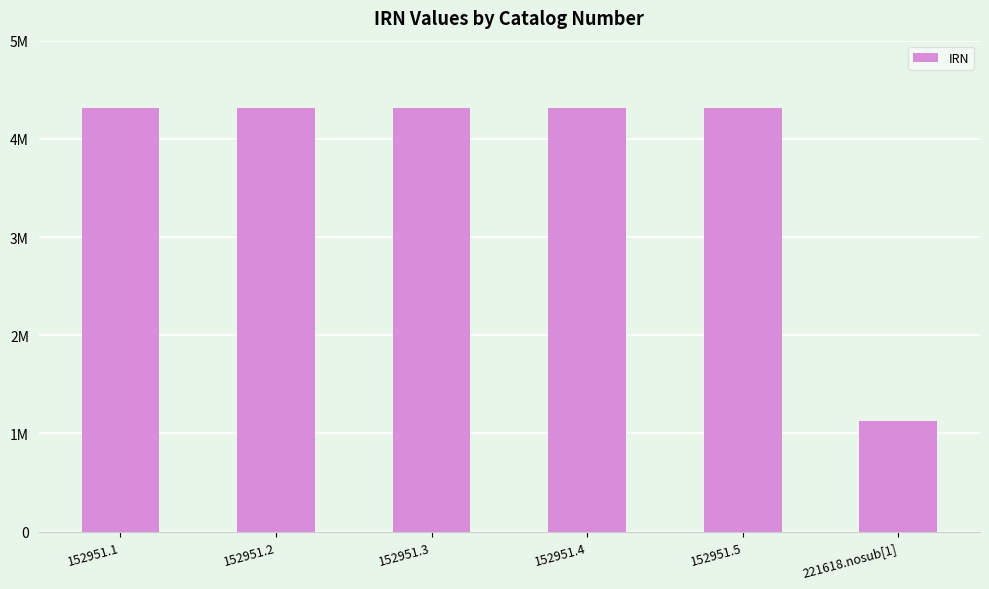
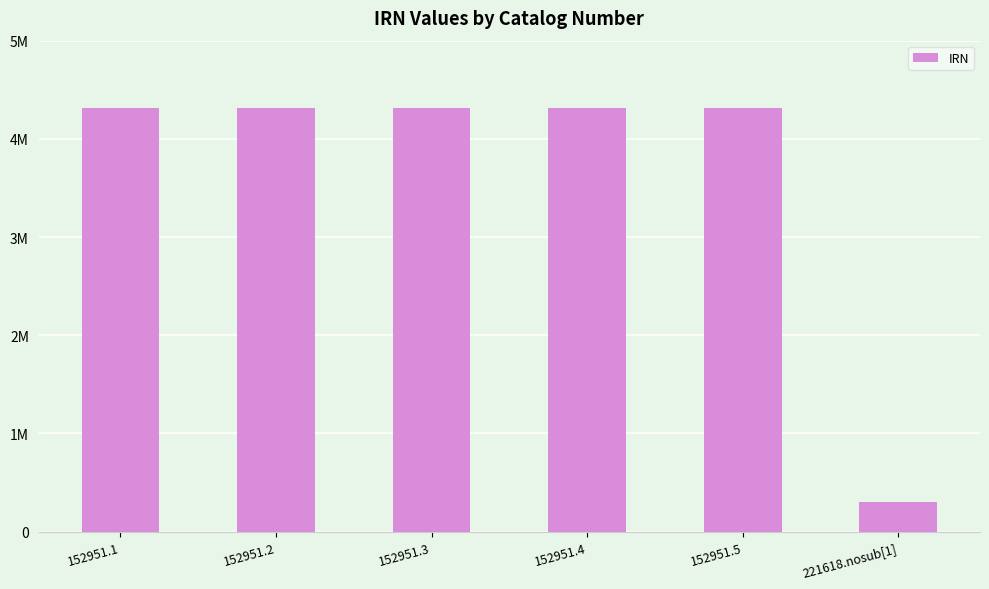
  {
    "152951.1": 4300000,
    "152951.2": 4300000,
    "152951.3": 4300000,
    "152951.4": 4300000,
    "152951.5": 4300000,
-   "221618.nosub[1]": 1100000
+   "221618.nosub[1]": 300000
  }
